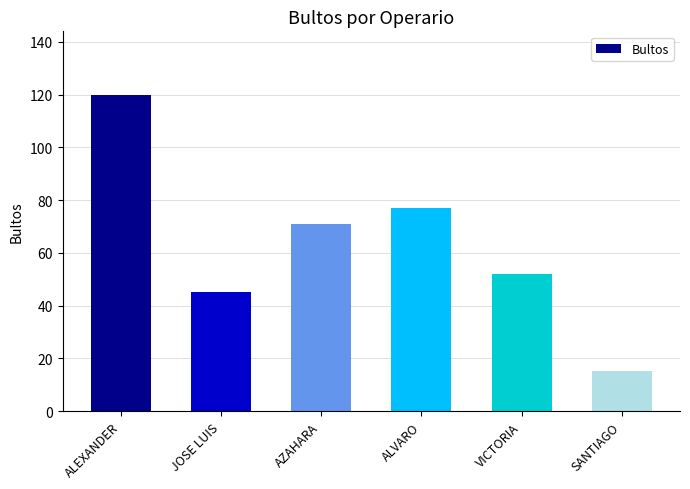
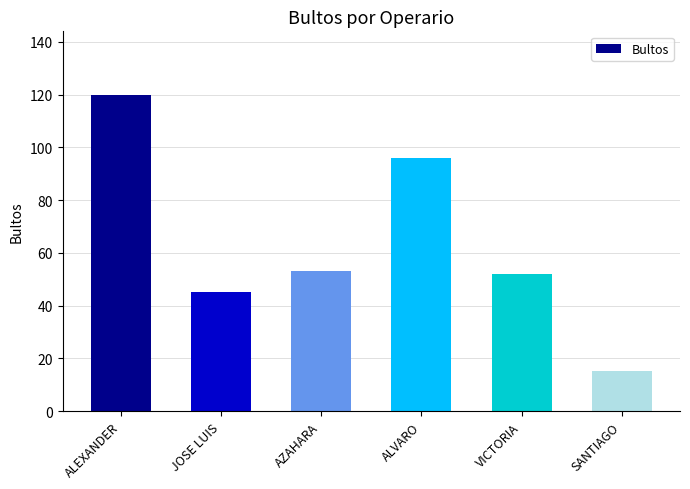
  {
    "ALEXANDER": 120,
    "JOSE LUIS": 45,
-   "AZAHARA": 71,
-   "ALVARO": 77,
+   "AZAHARA": 53,
+   "ALVARO": 96,
    "VICTORIA": 52,
    "SANTIAGO": 15
  }
